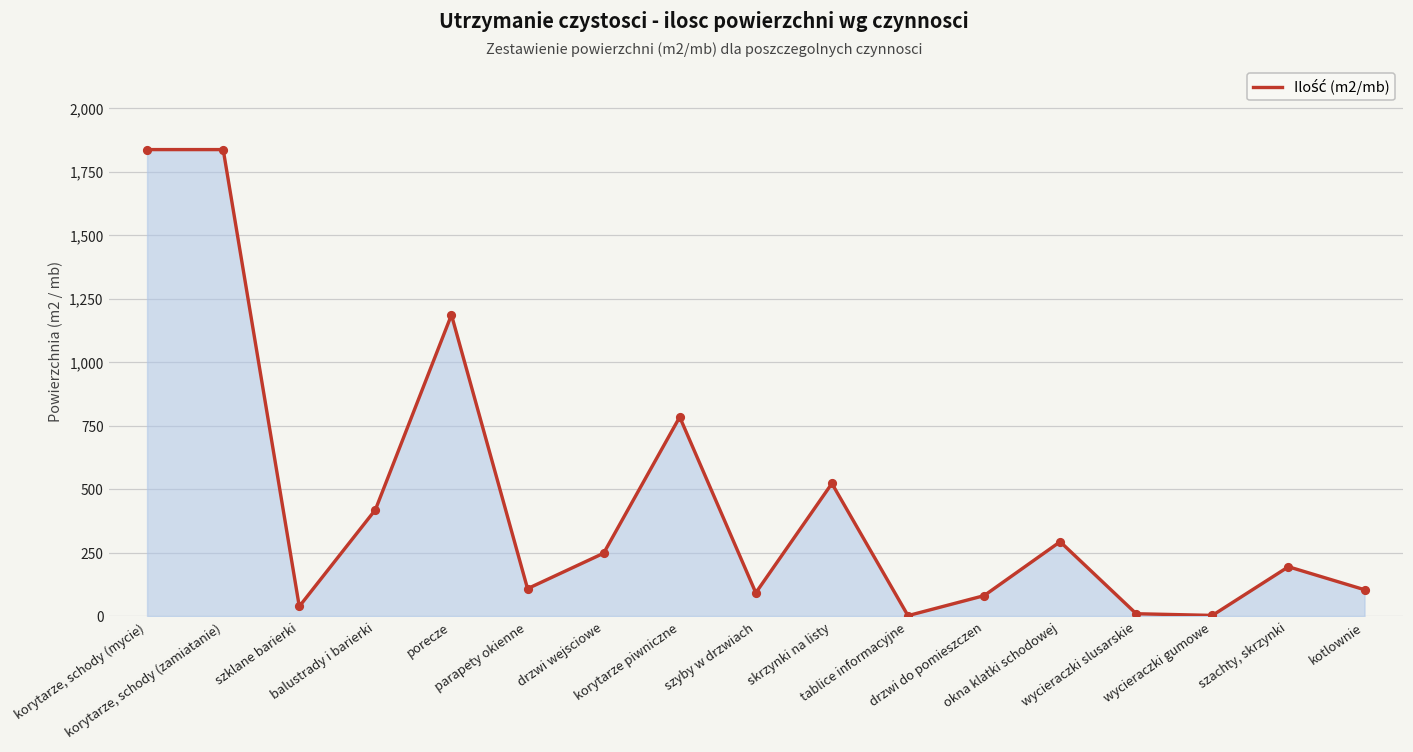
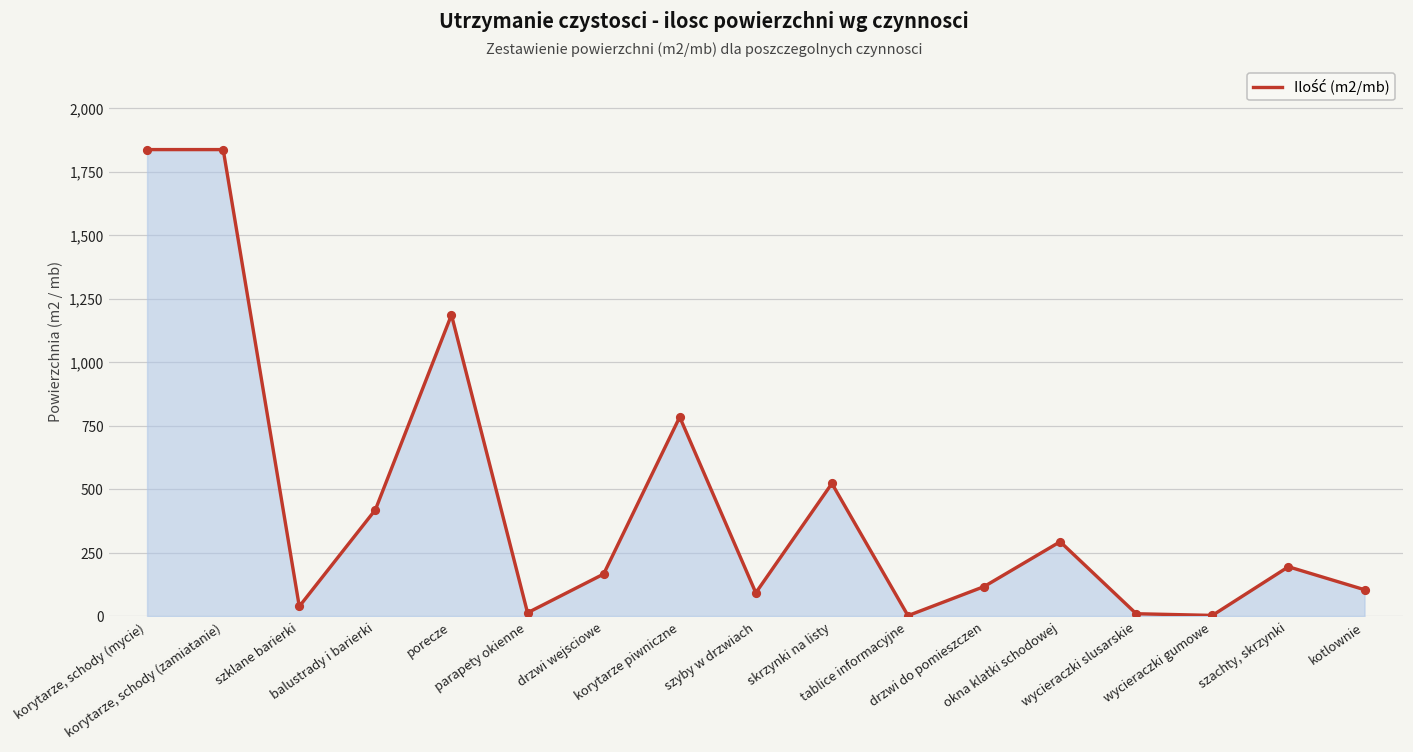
  {
    "korytarze, schody (mycie)": "1,840",
    "korytarze, schody (zamiatanie)": "1,840",
    "szklane barierki": "40",
    "balustrady i barierki": "420",
    "porecze": "1,190",
-   "parapety okienne": "110",
-   "drzwi wejsciowe": "250",
+   "parapety okienne": "10",
+   "drzwi wejsciowe": "170",
    "korytarze piwniczne": "780",
    "szyby w drzwiach": "90",
    "skrzynki na listy": "520",
    "tablice informacyjne": "0",
-   "drzwi do pomieszczen": "80",
+   "drzwi do pomieszczen": "120",
    "okna klatki schodowej": "290",
    "wycieraczki slusarskie": "10",
    "wycieraczki gumowe": "0",
    "szachty, skrzynki": "190",
    "kotlownie": "100"
  }
